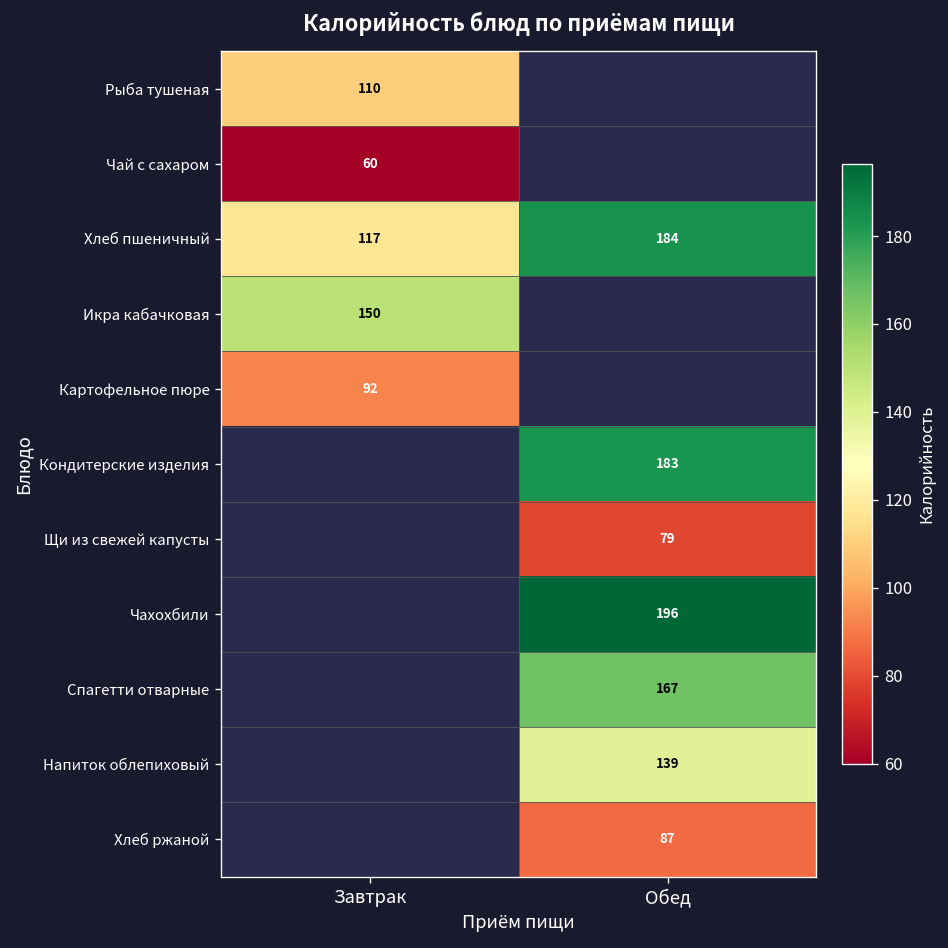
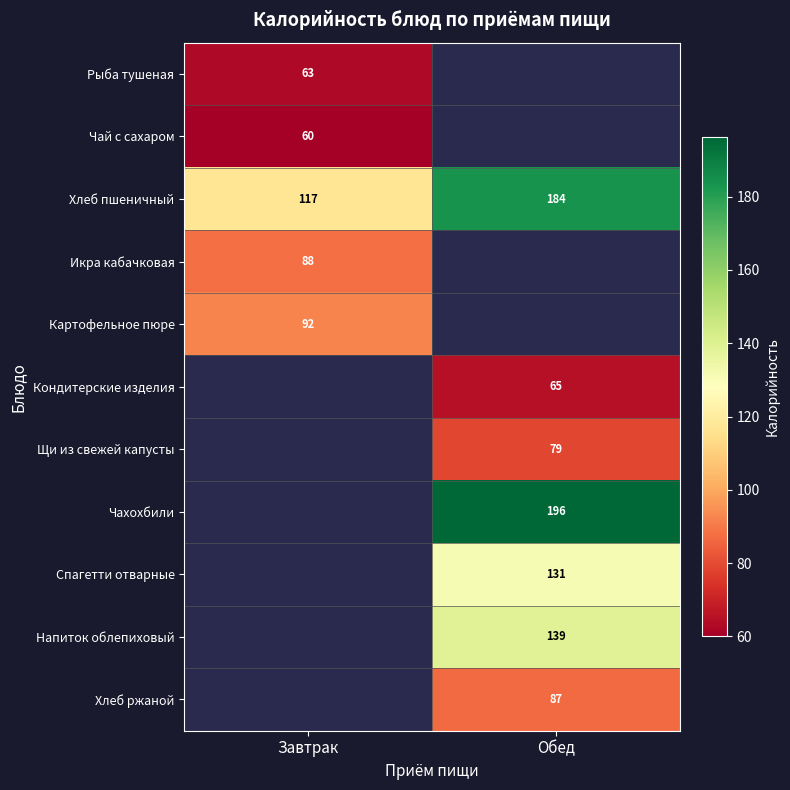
  {
    "Рыба тушеная": {
-     "Завтрак": 110
+     "Завтрак": 63
    },
    "Чай с сахаром": {
      "Завтрак": 60
    },
    "Хлеб пшеничный": {
      "Завтрак": 117,
      "Обед": 184
    },
    "Икра кабачковая": {
-     "Завтрак": 150
+     "Завтрак": 88
    },
    "Картофельное пюре": {
      "Завтрак": 92
    },
    "Кондитерские изделия": {
-     "Обед": 183
+     "Обед": 65
    },
    "Щи из свежей капусты": {
      "Обед": 79
    },
    "Чахохбили": {
      "Обед": 196
    },
    "Спагетти отварные": {
-     "Обед": 167
+     "Обед": 131
    },
    "Напиток облепиховый": {
      "Обед": 139
    },
    "Хлеб ржаной": {
      "Обед": 87
    }
  }
